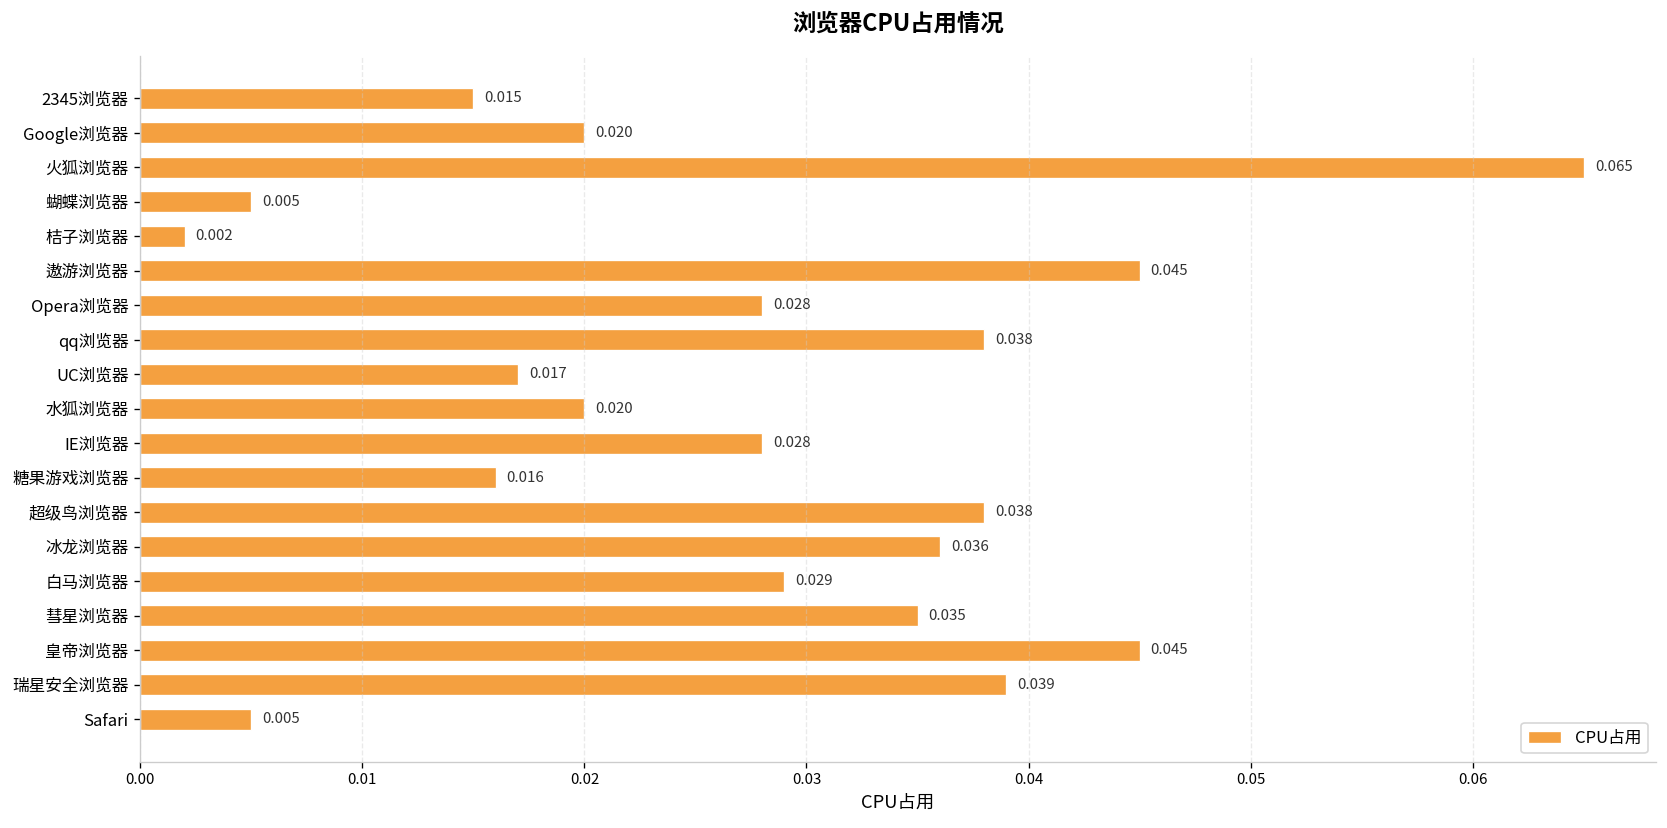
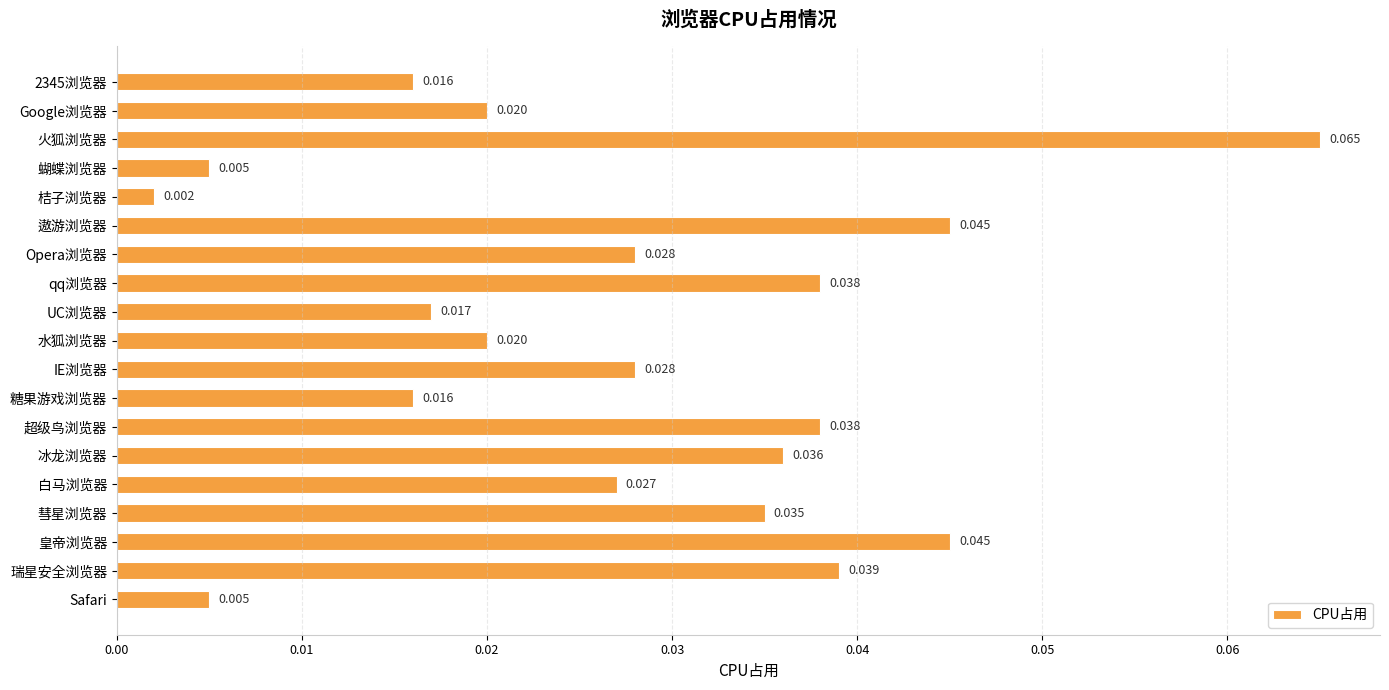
  {
-   "2345浏览器": 0.015,
+   "2345浏览器": 0.016,
    "Google浏览器": 0.020,
    "火狐浏览器": 0.065,
    "蝴蝶浏览器": 0.005,
    "桔子浏览器": 0.002,
    "遨游浏览器": 0.045,
    "Opera浏览器": 0.028,
    "qq浏览器": 0.038,
    "UC浏览器": 0.017,
    "水狐浏览器": 0.020,
    "IE浏览器": 0.028,
    "糖果游戏浏览器": 0.016,
    "超级鸟浏览器": 0.038,
    "冰龙浏览器": 0.036,
-   "白马浏览器": 0.029,
+   "白马浏览器": 0.027,
    "彗星浏览器": 0.035,
    "皇帝浏览器": 0.045,
    "瑞星安全浏览器": 0.039,
    "Safari": 0.005
  }
